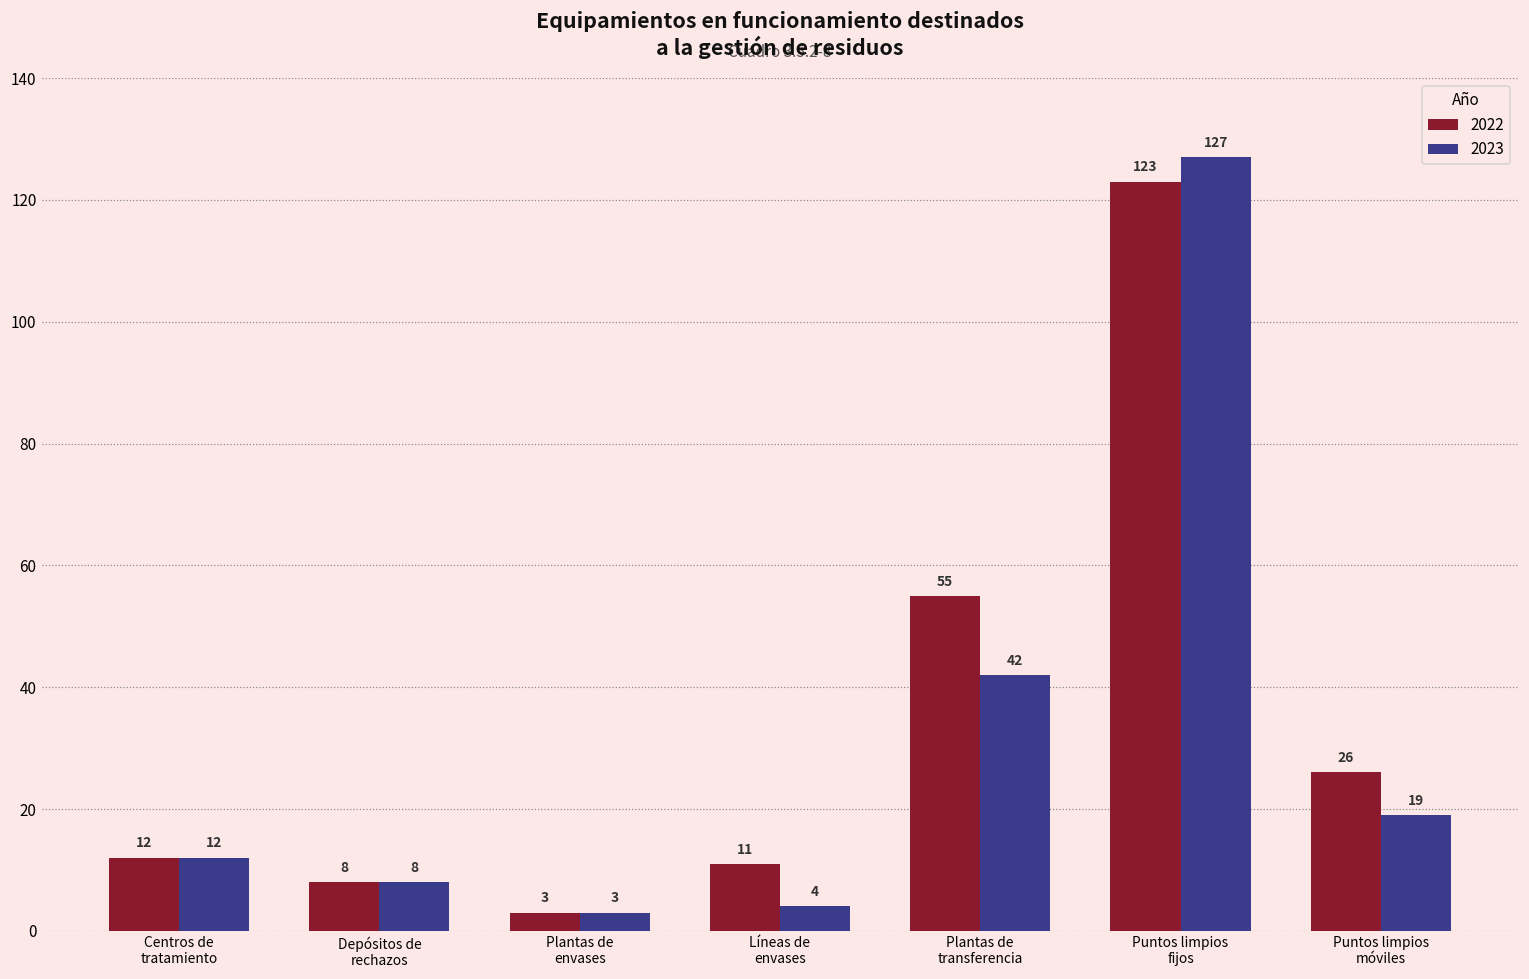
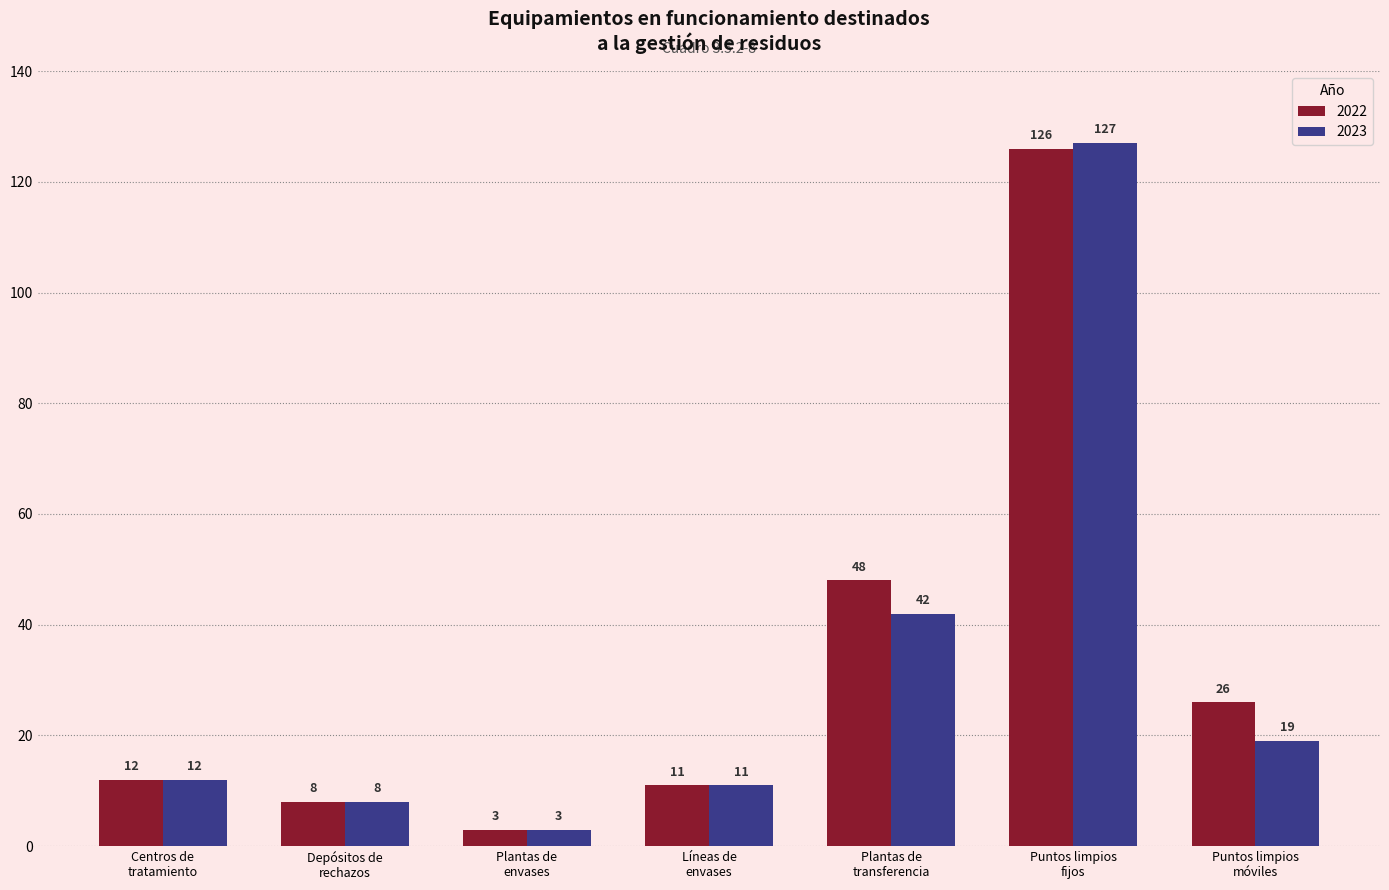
  {
    "2022": {
      "Centros de tratamiento": 12,
      "Depósitos de rechazos": 8,
      "Plantas de envases": 3,
      "Líneas de envases": 11,
-     "Plantas de transferencia": 55,
-     "Puntos limpios fijos": 123,
+     "Plantas de transferencia": 48,
+     "Puntos limpios fijos": 126,
      "Puntos limpios móviles": 26
    },
    "2023": {
      "Centros de tratamiento": 12,
      "Depósitos de rechazos": 8,
      "Plantas de envases": 3,
-     "Líneas de envases": 4,
+     "Líneas de envases": 11,
      "Plantas de transferencia": 42,
      "Puntos limpios fijos": 127,
      "Puntos limpios móviles": 19
    }
  }
